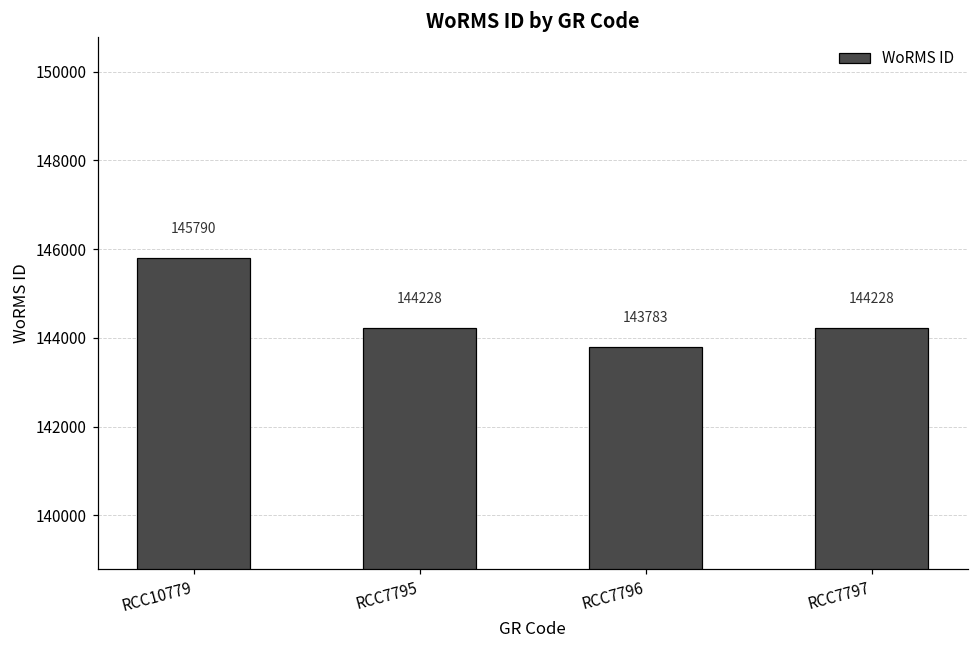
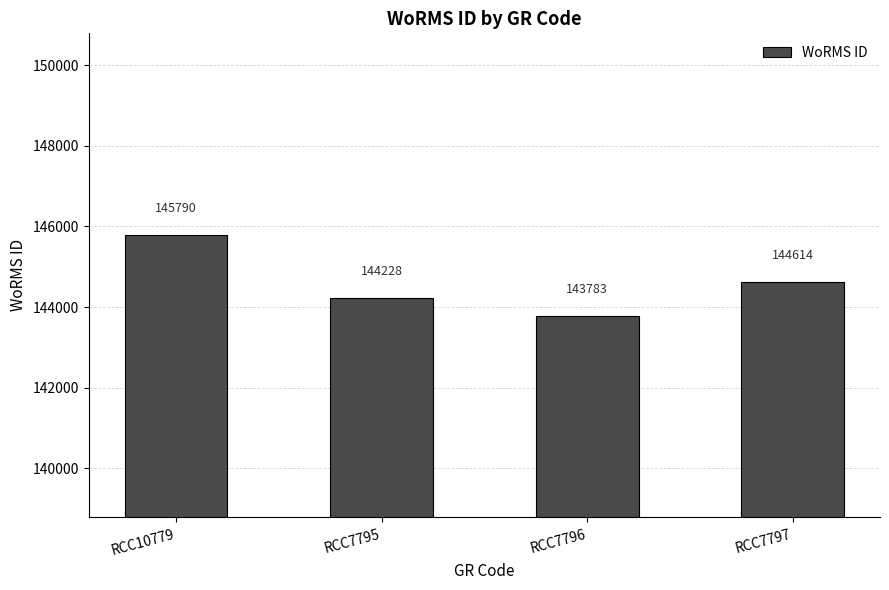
  {
    "RCC10779": 145790,
    "RCC7795": 144228,
    "RCC7796": 143783,
-   "RCC7797": 144228
+   "RCC7797": 144614
  }
